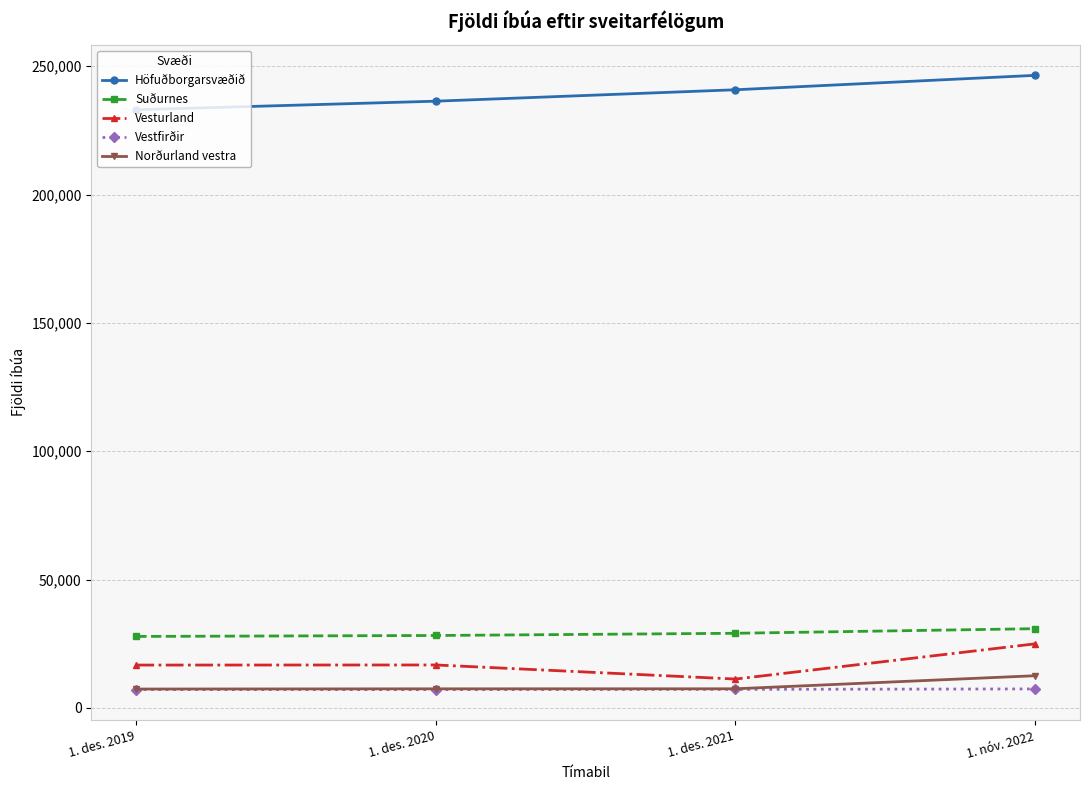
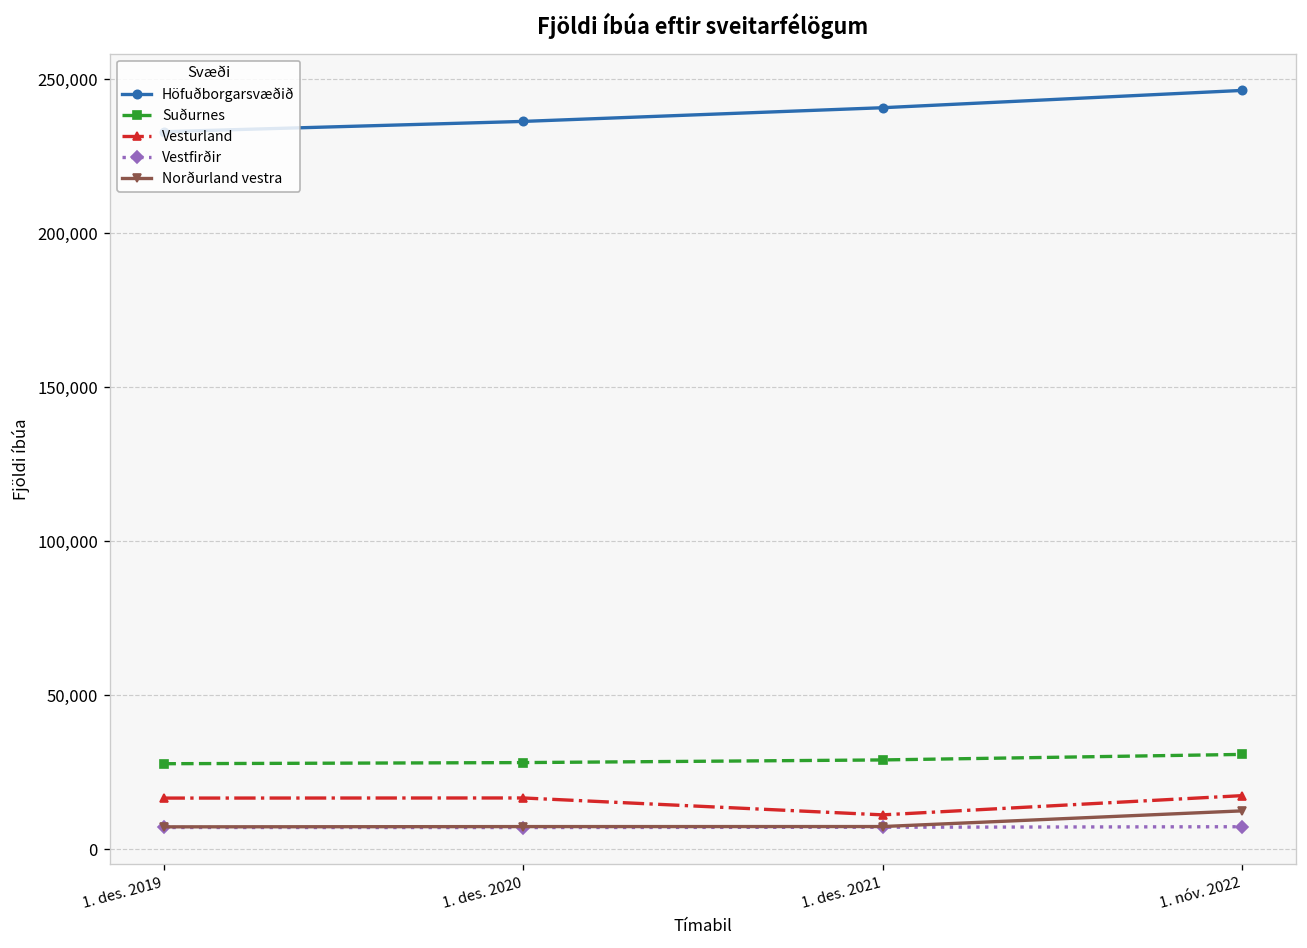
  {
    "Höfuðborgarsvæðið": {
      "1. des. 2020": "236,000",
      "1. des. 2021": "241,000",
      "1. nóv. 2022": "246,000"
    },
    "Suðurnes": {
      "1. des. 2019": "28,000",
      "1. des. 2020": "28,000",
      "1. des. 2021": "29,000",
      "1. nóv. 2022": "31,000"
    },
    "Vesturland": {
      "1. des. 2019": "17,000",
      "1. des. 2020": "17,000",
      "1. des. 2021": "11,000",
-     "1. nóv. 2022": "25,000"
+     "1. nóv. 2022": "17,000"
    },
    "Vestfirðir": {
      "1. nóv. 2022": "7,000"
    },
    "Norðurland vestra": {
      "1. nóv. 2022": "13,000"
    }
  }
